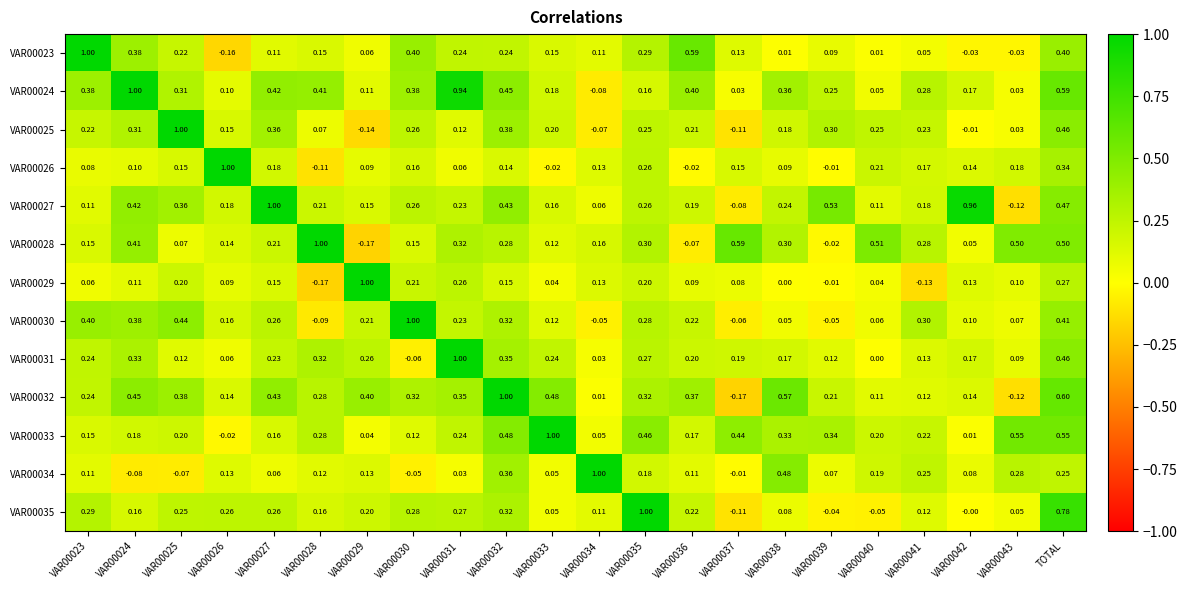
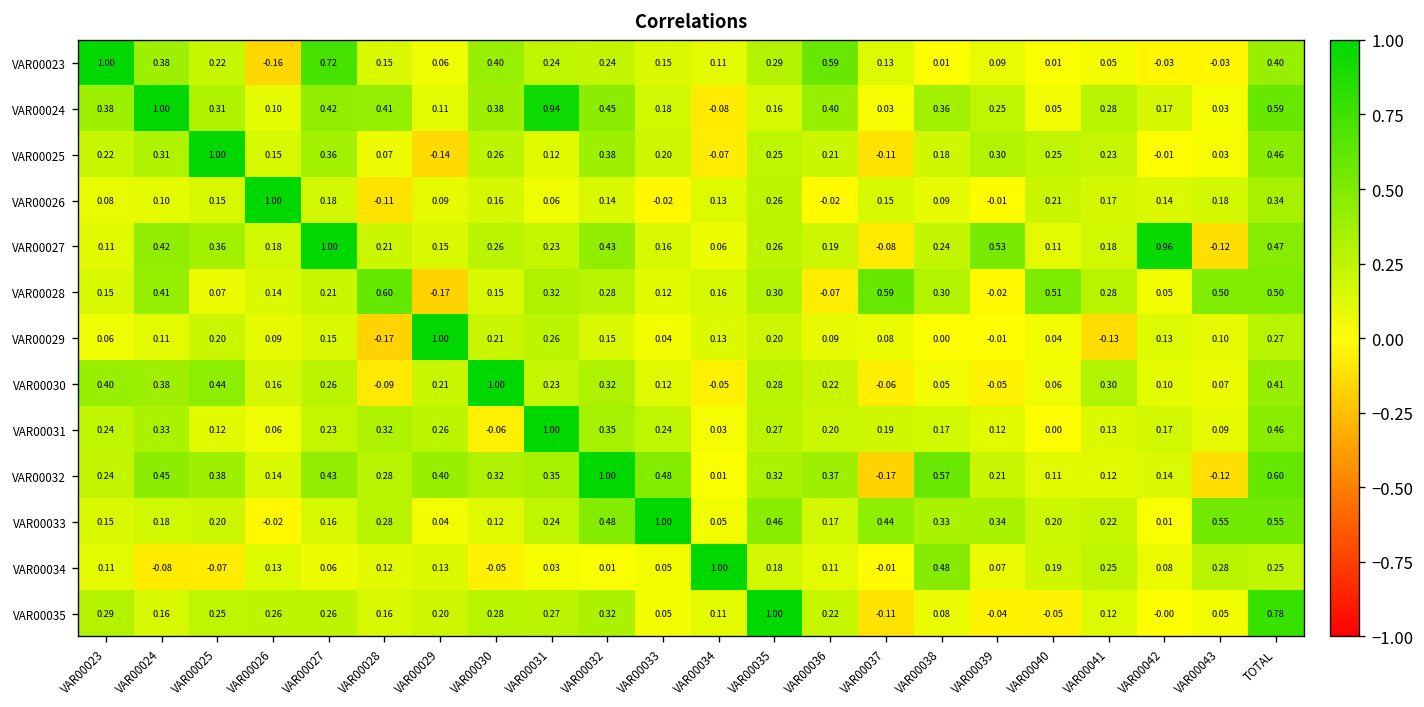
  {
    "VAR00023": {
      "VAR00023": 1.00,
      "VAR00024": 0.38,
      "VAR00025": 0.22,
      "VAR00026": -0.16,
-     "VAR00027": 0.11,
+     "VAR00027": 0.72,
      "VAR00028": 0.15,
      "VAR00029": 0.06,
      "VAR00030": 0.40,
      "VAR00031": 0.24,
      "VAR00032": 0.24,
      "VAR00033": 0.15,
      "VAR00034": 0.11,
      "VAR00035": 0.29,
      "VAR00036": 0.59,
      "VAR00037": 0.13,
      "VAR00038": 0.01,
      "VAR00039": 0.09,
      "VAR00040": 0.01,
      "VAR00041": 0.05,
      "VAR00042": -0.03,
      "VAR00043": -0.03,
      "TOTAL": 0.40
    },
    "VAR00028": {
      "VAR00023": 0.15,
      "VAR00024": 0.41,
      "VAR00025": 0.07,
      "VAR00026": 0.14,
      "VAR00027": 0.21,
-     "VAR00028": 1.00,
+     "VAR00028": 0.60,
      "VAR00029": -0.17,
      "VAR00030": 0.15,
      "VAR00031": 0.32,
      "VAR00032": 0.28,
      "VAR00033": 0.12,
      "VAR00034": 0.16,
      "VAR00035": 0.30,
      "VAR00036": -0.07,
      "VAR00037": 0.59,
      "VAR00038": 0.30,
      "VAR00039": -0.02,
      "VAR00040": 0.51,
      "VAR00041": 0.28,
      "VAR00042": 0.05,
      "VAR00043": 0.50,
      "TOTAL": 0.50
    },
    "VAR00034": {
      "VAR00023": 0.11,
      "VAR00024": -0.08,
      "VAR00025": -0.07,
      "VAR00026": 0.13,
      "VAR00027": 0.06,
      "VAR00028": 0.12,
      "VAR00029": 0.13,
      "VAR00030": -0.05,
      "VAR00031": 0.03,
-     "VAR00032": 0.36,
+     "VAR00032": 0.01,
      "VAR00033": 0.05,
      "VAR00034": 1.00,
      "VAR00035": 0.18,
      "VAR00036": 0.11,
      "VAR00037": -0.01,
      "VAR00038": 0.48,
      "VAR00039": 0.07,
      "VAR00040": 0.19,
      "VAR00041": 0.25,
      "VAR00042": 0.08,
      "VAR00043": 0.28,
      "TOTAL": 0.25
    }
  }
